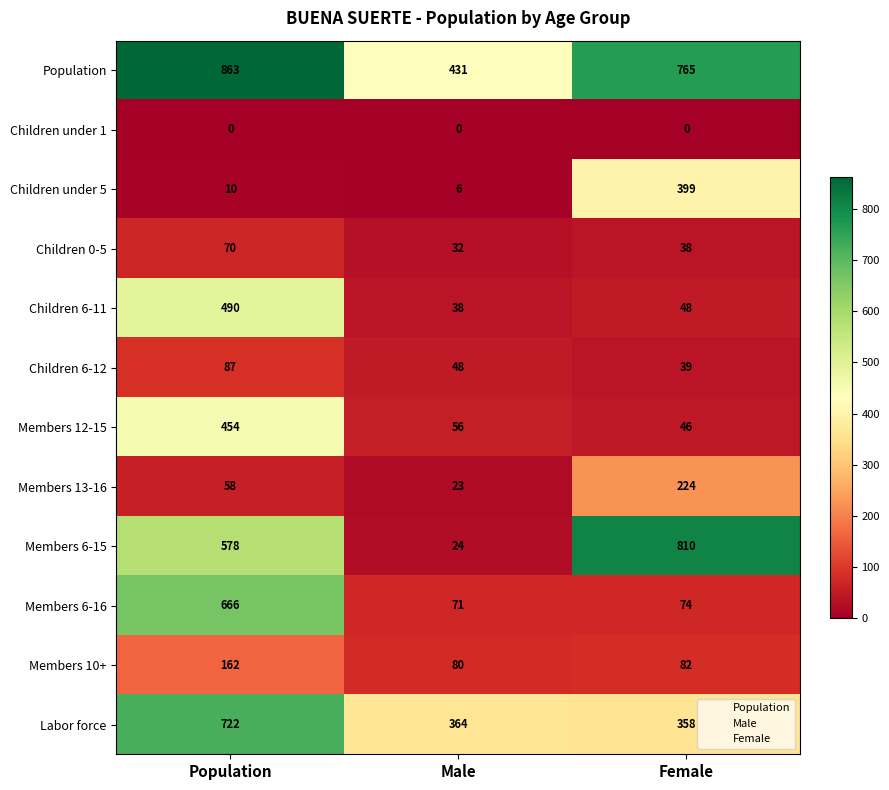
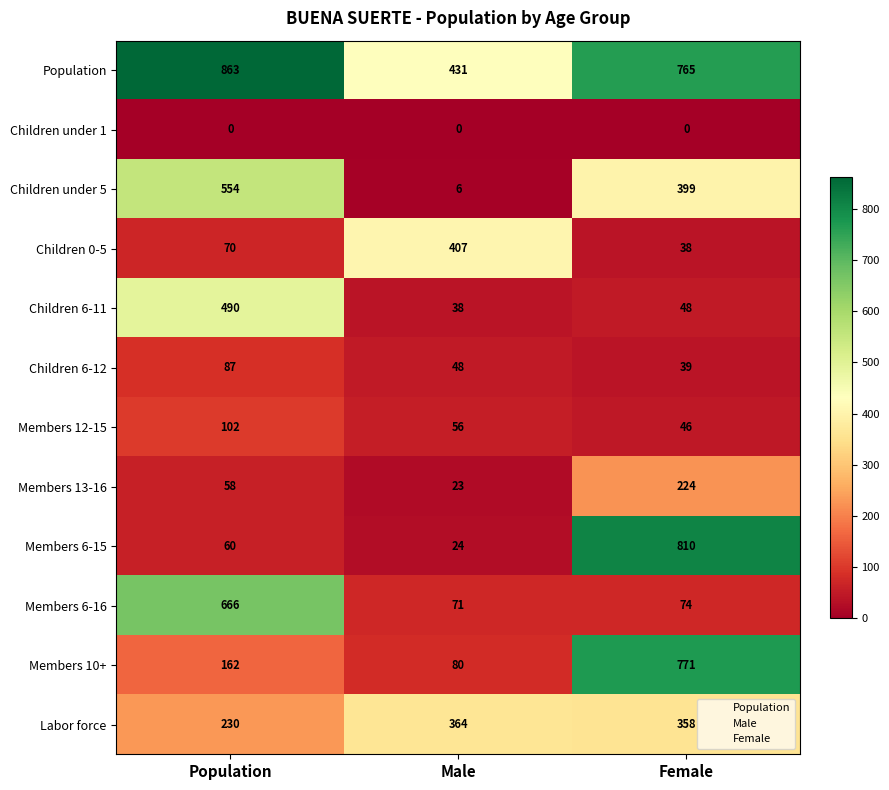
  {
    "Population": {
      "Population": 863,
      "Male": 431,
      "Female": 765
    },
    "Children under 1": {
      "Population": 0,
      "Male": 0,
      "Female": 0
    },
    "Children under 5": {
-     "Population": 10,
+     "Population": 554,
      "Male": 6,
      "Female": 399
    },
    "Children 0-5": {
      "Population": 70,
-     "Male": 32,
+     "Male": 407,
      "Female": 38
    },
    "Children 6-11": {
      "Population": 490,
      "Male": 38,
      "Female": 48
    },
    "Children 6-12": {
      "Population": 87,
      "Male": 48,
      "Female": 39
    },
    "Members 12-15": {
-     "Population": 454,
+     "Population": 102,
      "Male": 56,
      "Female": 46
    },
    "Members 13-16": {
      "Population": 58,
      "Male": 23,
      "Female": 224
    },
    "Members 6-15": {
-     "Population": 578,
+     "Population": 60,
      "Male": 24,
      "Female": 810
    },
    "Members 6-16": {
      "Population": 666,
      "Male": 71,
      "Female": 74
    },
    "Members 10+": {
      "Population": 162,
      "Male": 80,
-     "Female": 82
+     "Female": 771
    },
    "Labor force": {
-     "Population": 722,
+     "Population": 230,
      "Male": 364,
      "Female": 358
    }
  }
